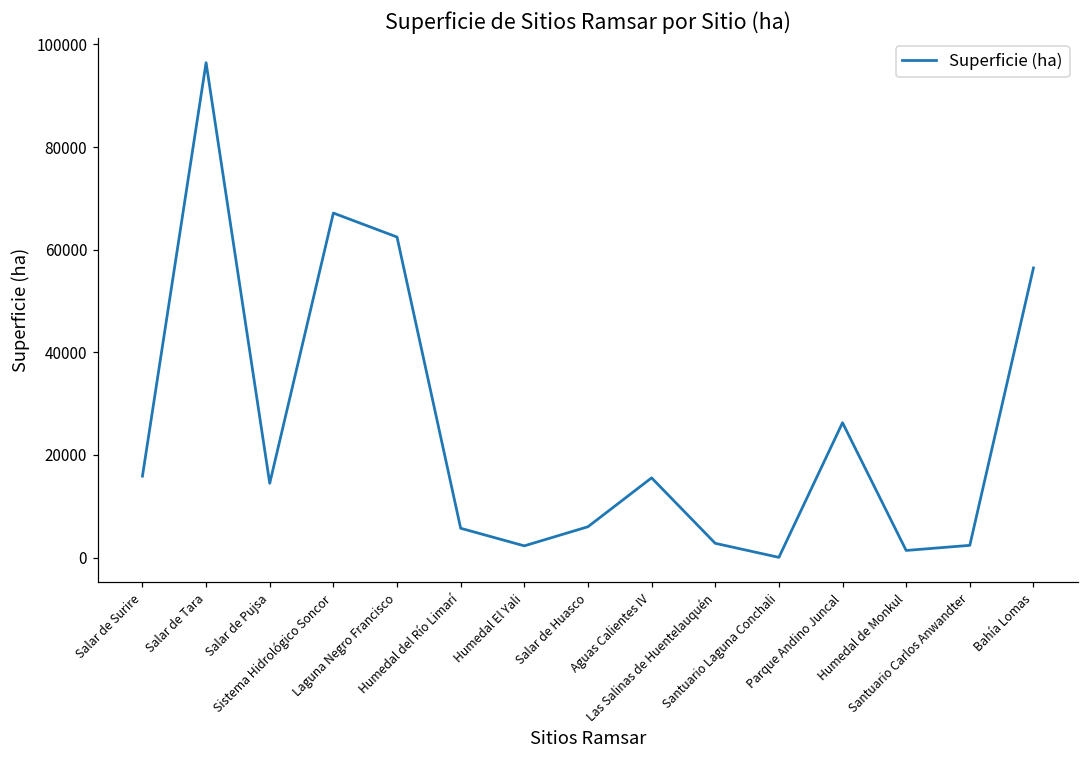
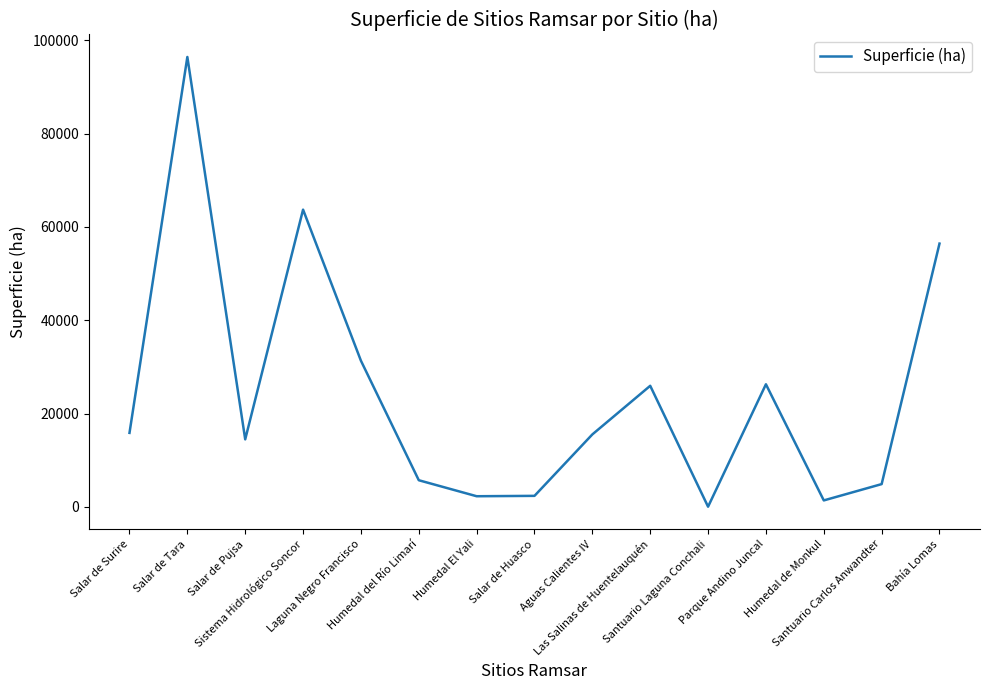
  {
    "Salar de Surire": 16000,
    "Salar de Tara": 96000,
    "Salar de Pujsa": 14000,
-   "Sistema Hidrológico Soncor": 67000,
-   "Laguna Negro Francisco": 62000,
+   "Sistema Hidrológico Soncor": 64000,
+   "Laguna Negro Francisco": 31000,
    "Humedal del Río Limarí": 6000,
    "Humedal El Yali": 2000,
-   "Salar de Huasco": 6000,
+   "Salar de Huasco": 2000,
    "Aguas Calientes IV": 16000,
-   "Las Salinas de Huentelauquén": 3000,
+   "Las Salinas de Huentelauquén": 26000,
    "Santuario Laguna Conchali": 0,
    "Parque Andino Juncal": 26000,
    "Humedal de Monkul": 1000,
-   "Santuario Carlos Anwandter": 2000,
+   "Santuario Carlos Anwandter": 5000,
    "Bahía Lomas": 56000
  }
